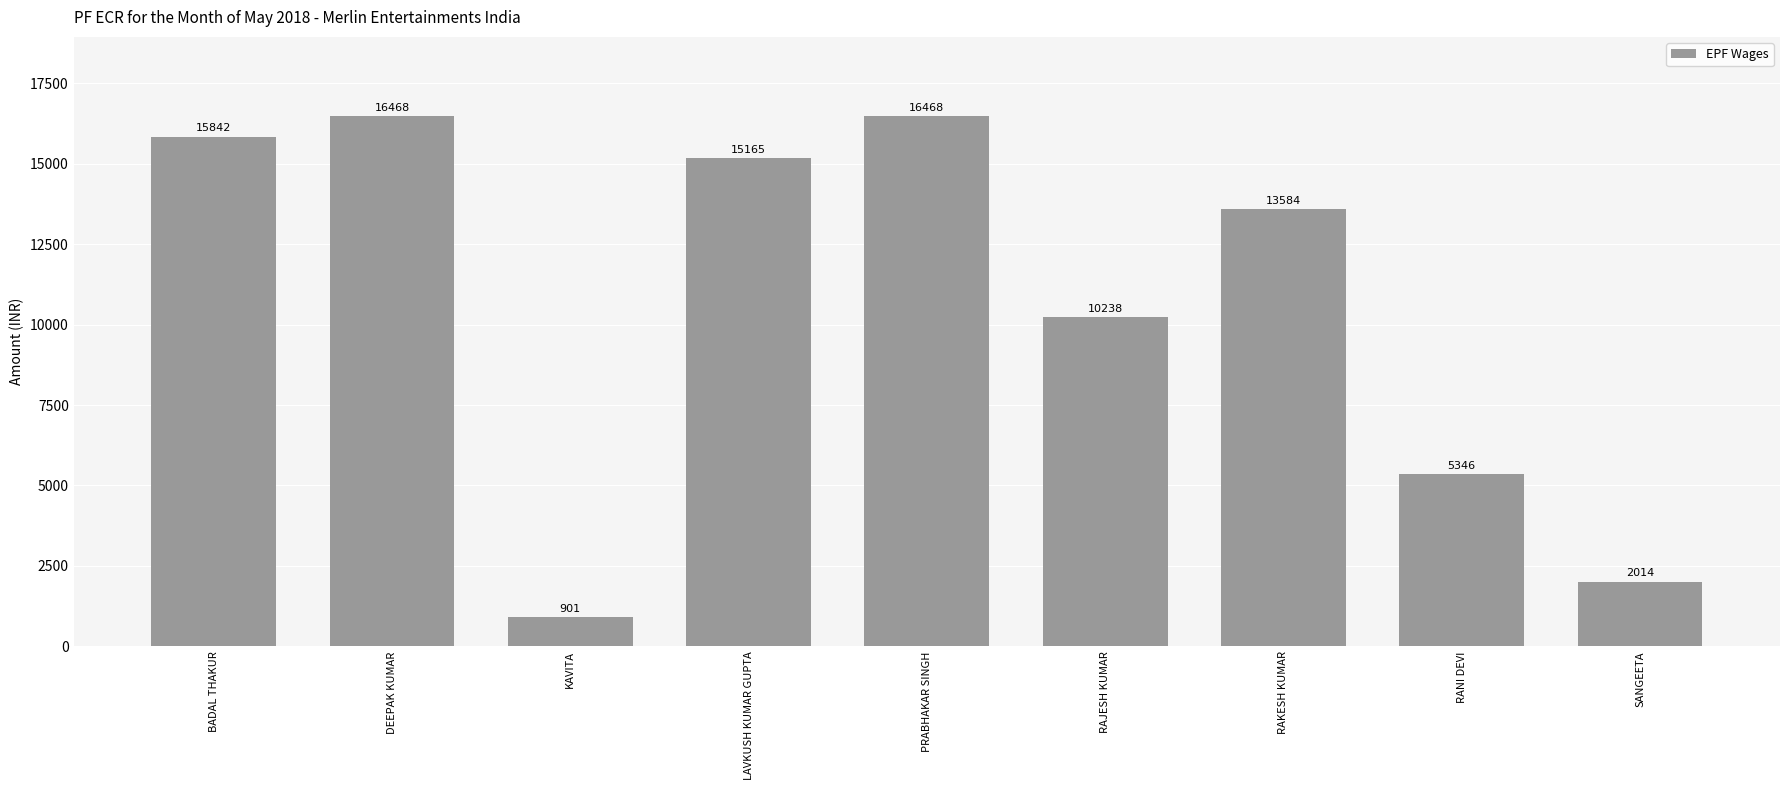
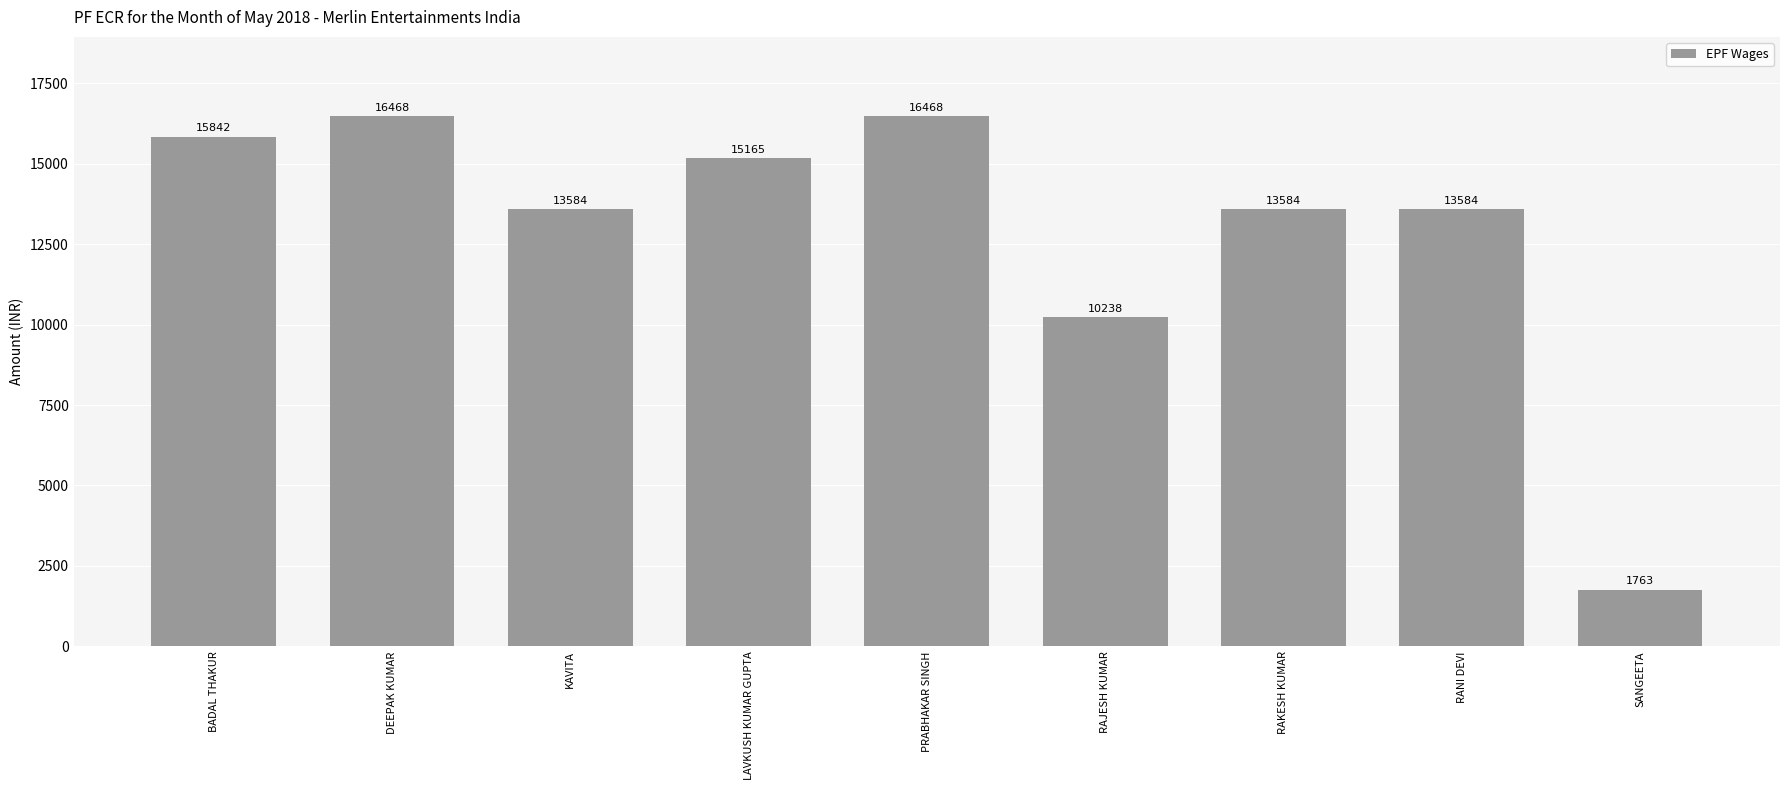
  {
    "BADAL THAKUR": 15842,
    "DEEPAK KUMAR": 16468,
-   "KAVITA": 901,
+   "KAVITA": 13584,
    "LAVKUSH KUMAR GUPTA": 15165,
    "PRABHAKAR SINGH": 16468,
    "RAJESH KUMAR": 10238,
    "RAKESH KUMAR": 13584,
-   "RANI DEVI": 5346,
-   "SANGEETA": 2014
+   "RANI DEVI": 13584,
+   "SANGEETA": 1763
  }
